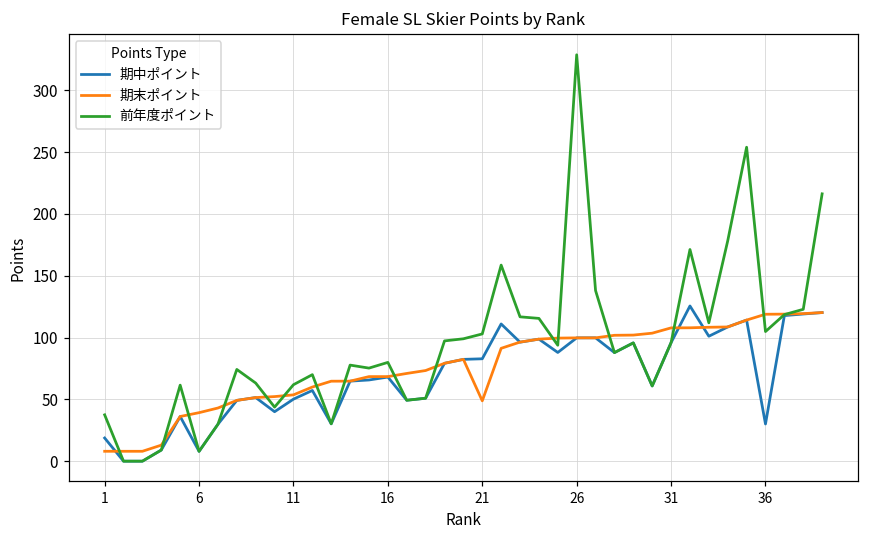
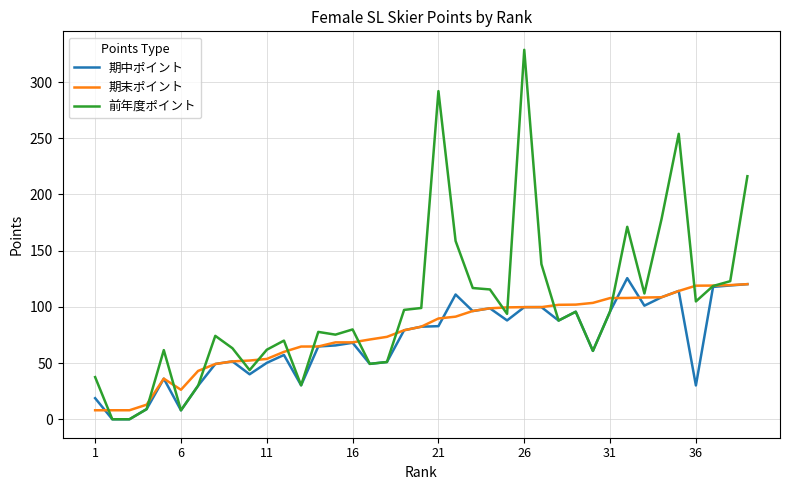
  {
    "期中ポイント": {
      "1": 19,
      "11": 50,
      "21": 83,
      "36": 30
    },
    "期末ポイント": {
      "1": 8,
-     "6": 39,
+     "6": 26,
      "11": 54,
-     "21": 49,
+     "21": 90,
      "31": 108,
      "36": 119
    },
    "前年度ポイント": {
      "1": 37,
      "11": 62,
      "16": 80,
-     "21": 103,
+     "21": 292,
      "26": 329,
      "36": 105
    }
  }
